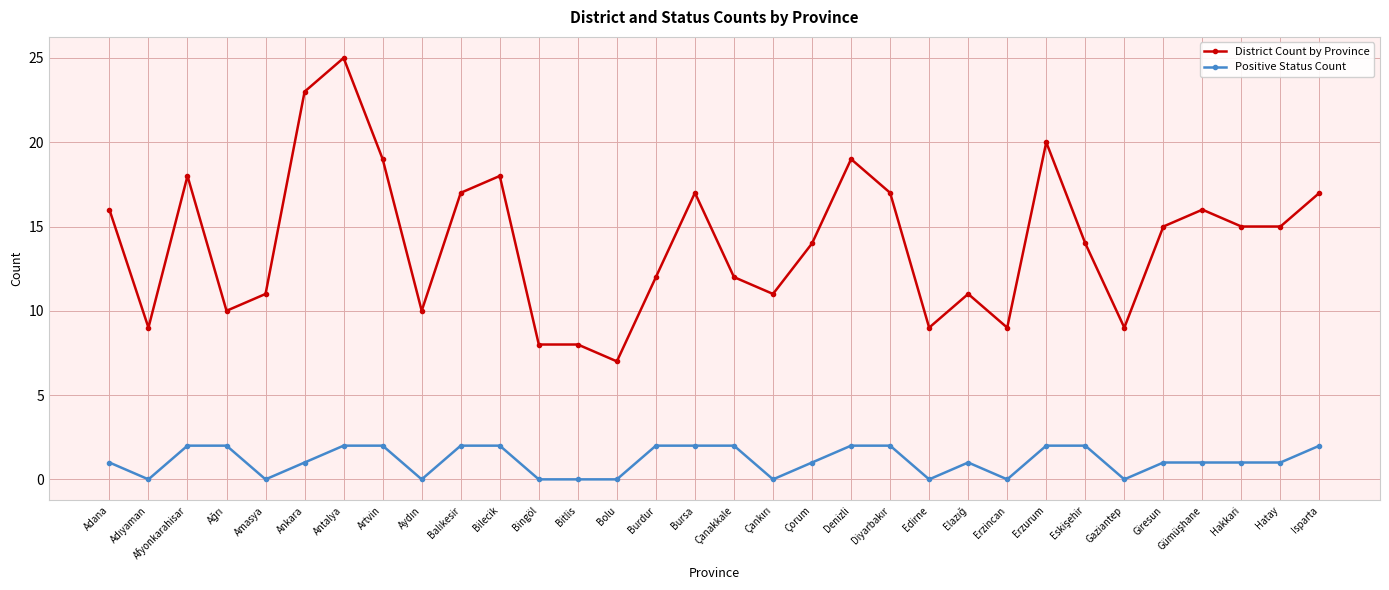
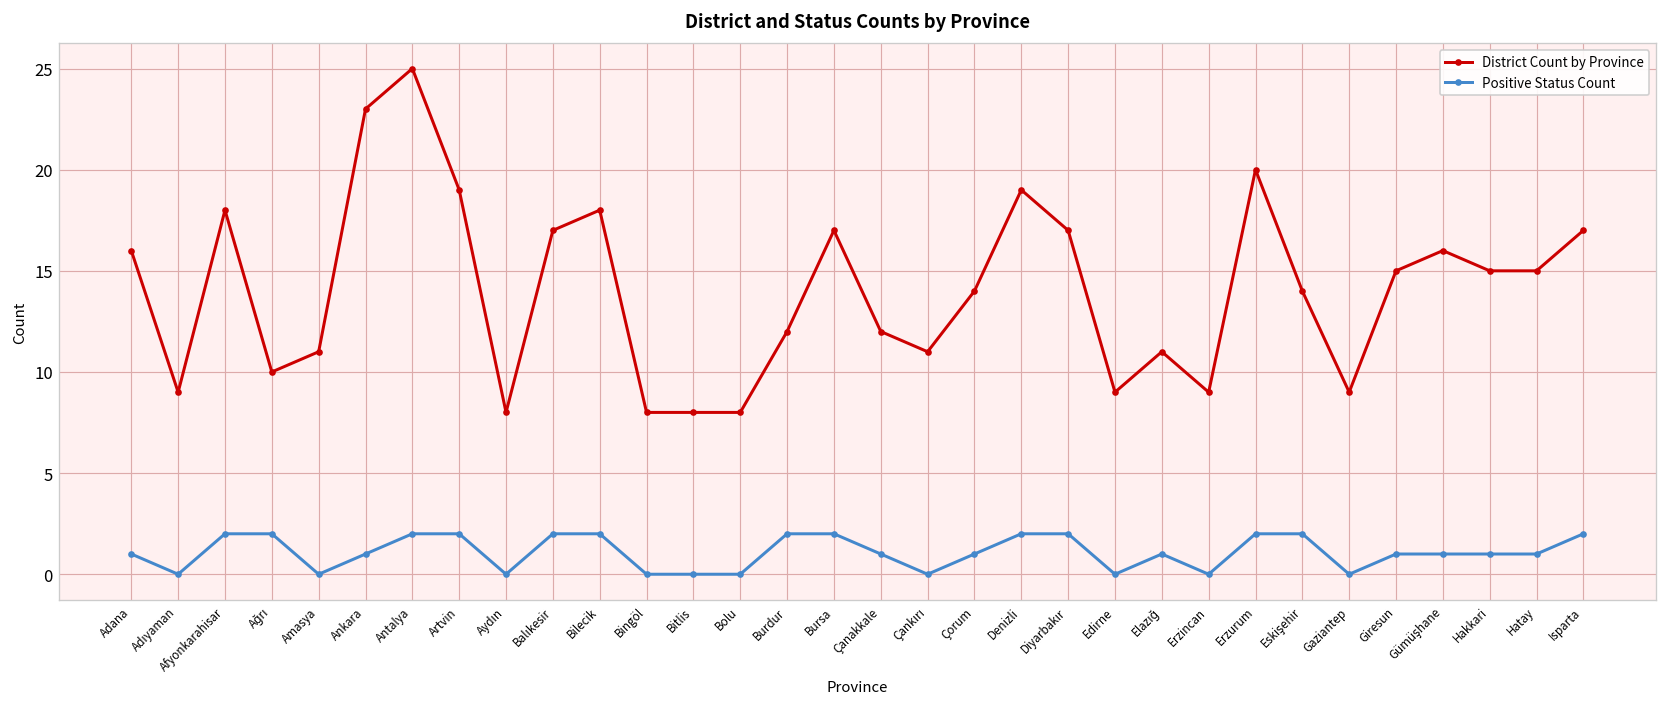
  {
    "District Count by Province": {
      "Adana": 16,
      "Adıyaman": 9,
      "Afyonkarahisar": 18,
      "Ağrı": 10,
      "Amasya": 11,
      "Ankara": 23,
      "Antalya": 25,
      "Artvin": 19,
-     "Aydın": 10,
+     "Aydın": 8,
      "Balıkesir": 17,
      "Bilecik": 18,
      "Bingöl": 8,
      "Bitlis": 8,
-     "Bolu": 7,
+     "Bolu": 8,
      "Burdur": 12,
      "Bursa": 17,
      "Çanakkale": 12,
      "Çankırı": 11,
      "Çorum": 14,
      "Denizli": 19,
      "Diyarbakır": 17,
      "Edirne": 9,
      "Elazığ": 11,
      "Erzincan": 9,
      "Erzurum": 20,
      "Eskişehir": 14,
      "Gaziantep": 9,
      "Giresun": 15,
      "Gümüşhane": 16,
      "Hakkari": 15,
      "Hatay": 15,
      "Isparta": 17
    },
    "Positive Status Count": {
      "Adana": 1,
      "Adıyaman": 0,
      "Afyonkarahisar": 2,
      "Ağrı": 2,
      "Amasya": 0,
      "Ankara": 1,
      "Antalya": 2,
      "Artvin": 2,
      "Aydın": 0,
      "Balıkesir": 2,
      "Bilecik": 2,
      "Bingöl": 0,
      "Bitlis": 0,
      "Bolu": 0,
      "Burdur": 2,
      "Bursa": 2,
-     "Çanakkale": 2,
+     "Çanakkale": 1,
      "Çankırı": 0,
      "Çorum": 1,
      "Denizli": 2,
      "Diyarbakır": 2,
      "Edirne": 0,
      "Elazığ": 1,
      "Erzincan": 0,
      "Erzurum": 2,
      "Eskişehir": 2,
      "Gaziantep": 0,
      "Giresun": 1,
      "Gümüşhane": 1,
      "Hakkari": 1,
      "Hatay": 1,
      "Isparta": 2
    }
  }
